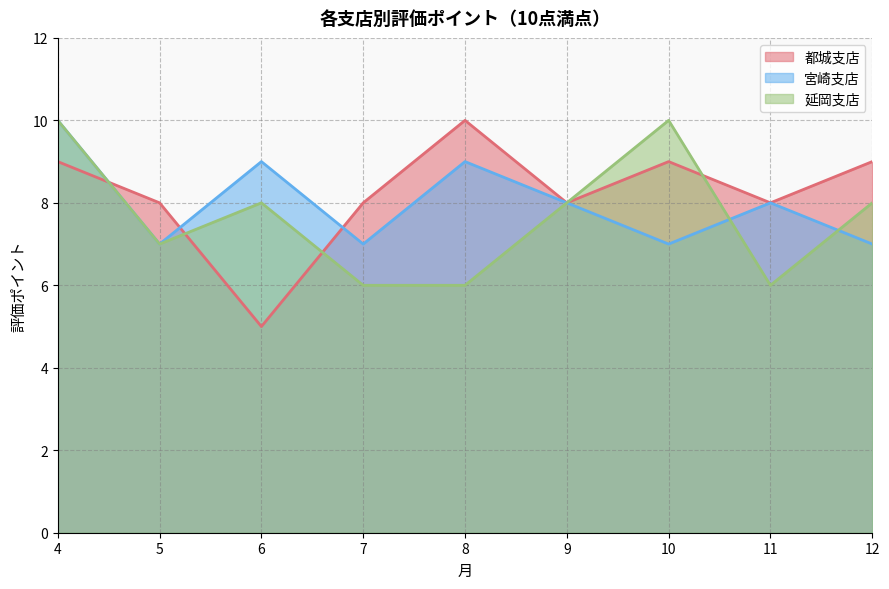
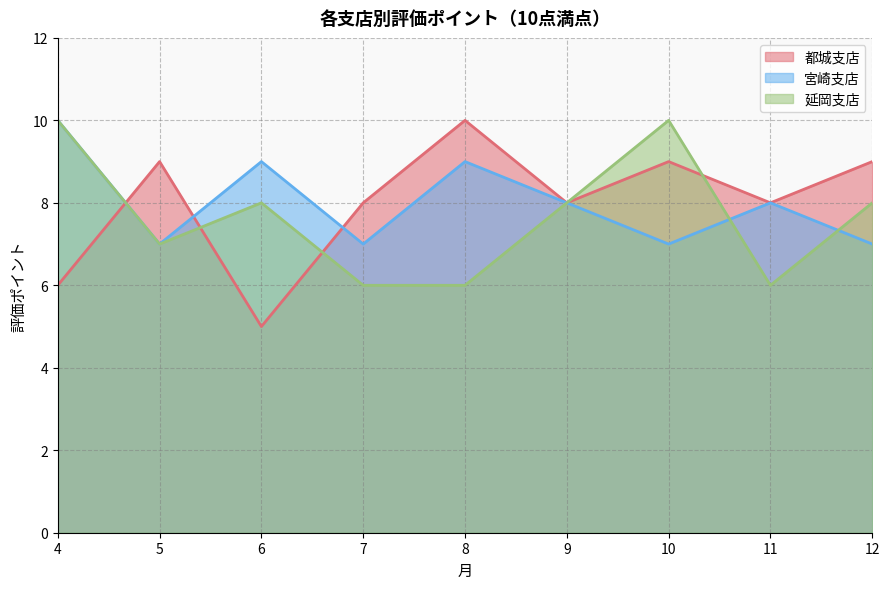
  {
    "都城支店": {
-     "4": 9,
-     "5": 8,
+     "4": 6,
+     "5": 9,
      "6": 5,
      "7": 8,
      "8": 10,
      "10": 9,
      "12": 9
    },
    "宮崎支店": {
      "6": 9,
      "7": 7,
      "8": 9,
      "10": 7,
      "12": 7
    },
    "延岡支店": {
      "6": 8,
      "7": 6,
      "8": 6,
      "10": 10,
      "11": 6,
      "12": 8
    }
  }
